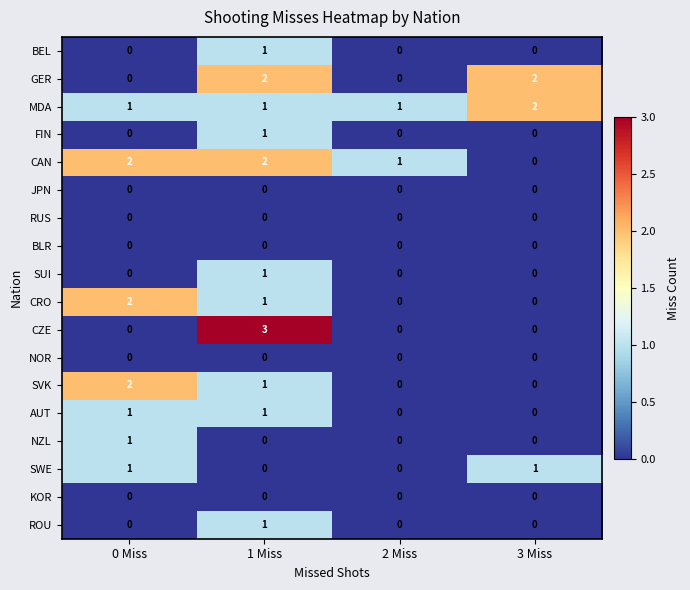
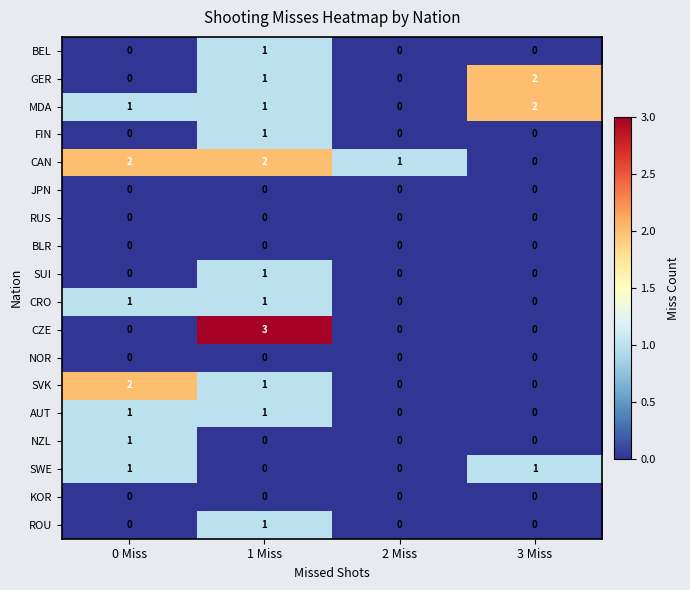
  {
    "BEL": {
      "0 Miss": 0,
      "1 Miss": 1,
      "2 Miss": 0,
      "3 Miss": 0
    },
    "GER": {
      "0 Miss": 0,
-     "1 Miss": 2,
+     "1 Miss": 1,
      "2 Miss": 0,
      "3 Miss": 2
    },
    "MDA": {
      "0 Miss": 1,
      "1 Miss": 1,
-     "2 Miss": 1,
+     "2 Miss": 0,
      "3 Miss": 2
    },
    "FIN": {
      "0 Miss": 0,
      "1 Miss": 1,
      "2 Miss": 0,
      "3 Miss": 0
    },
    "CAN": {
      "0 Miss": 2,
      "1 Miss": 2,
      "2 Miss": 1,
      "3 Miss": 0
    },
    "JPN": {
      "0 Miss": 0,
      "1 Miss": 0,
      "2 Miss": 0,
      "3 Miss": 0
    },
    "RUS": {
      "0 Miss": 0,
      "1 Miss": 0,
      "2 Miss": 0,
      "3 Miss": 0
    },
    "BLR": {
      "0 Miss": 0,
      "1 Miss": 0,
      "2 Miss": 0,
      "3 Miss": 0
    },
    "SUI": {
      "0 Miss": 0,
      "1 Miss": 1,
      "2 Miss": 0,
      "3 Miss": 0
    },
    "CRO": {
-     "0 Miss": 2,
+     "0 Miss": 1,
      "1 Miss": 1,
      "2 Miss": 0,
      "3 Miss": 0
    },
    "CZE": {
      "0 Miss": 0,
      "1 Miss": 3,
      "2 Miss": 0,
      "3 Miss": 0
    },
    "NOR": {
      "0 Miss": 0,
      "1 Miss": 0,
      "2 Miss": 0,
      "3 Miss": 0
    },
    "SVK": {
      "0 Miss": 2,
      "1 Miss": 1,
      "2 Miss": 0,
      "3 Miss": 0
    },
    "AUT": {
      "0 Miss": 1,
      "1 Miss": 1,
      "2 Miss": 0,
      "3 Miss": 0
    },
    "NZL": {
      "0 Miss": 1,
      "1 Miss": 0,
      "2 Miss": 0,
      "3 Miss": 0
    },
    "SWE": {
      "0 Miss": 1,
      "1 Miss": 0,
      "2 Miss": 0,
      "3 Miss": 1
    },
    "KOR": {
      "0 Miss": 0,
      "1 Miss": 0,
      "2 Miss": 0,
      "3 Miss": 0
    },
    "ROU": {
      "0 Miss": 0,
      "1 Miss": 1,
      "2 Miss": 0,
      "3 Miss": 0
    }
  }
